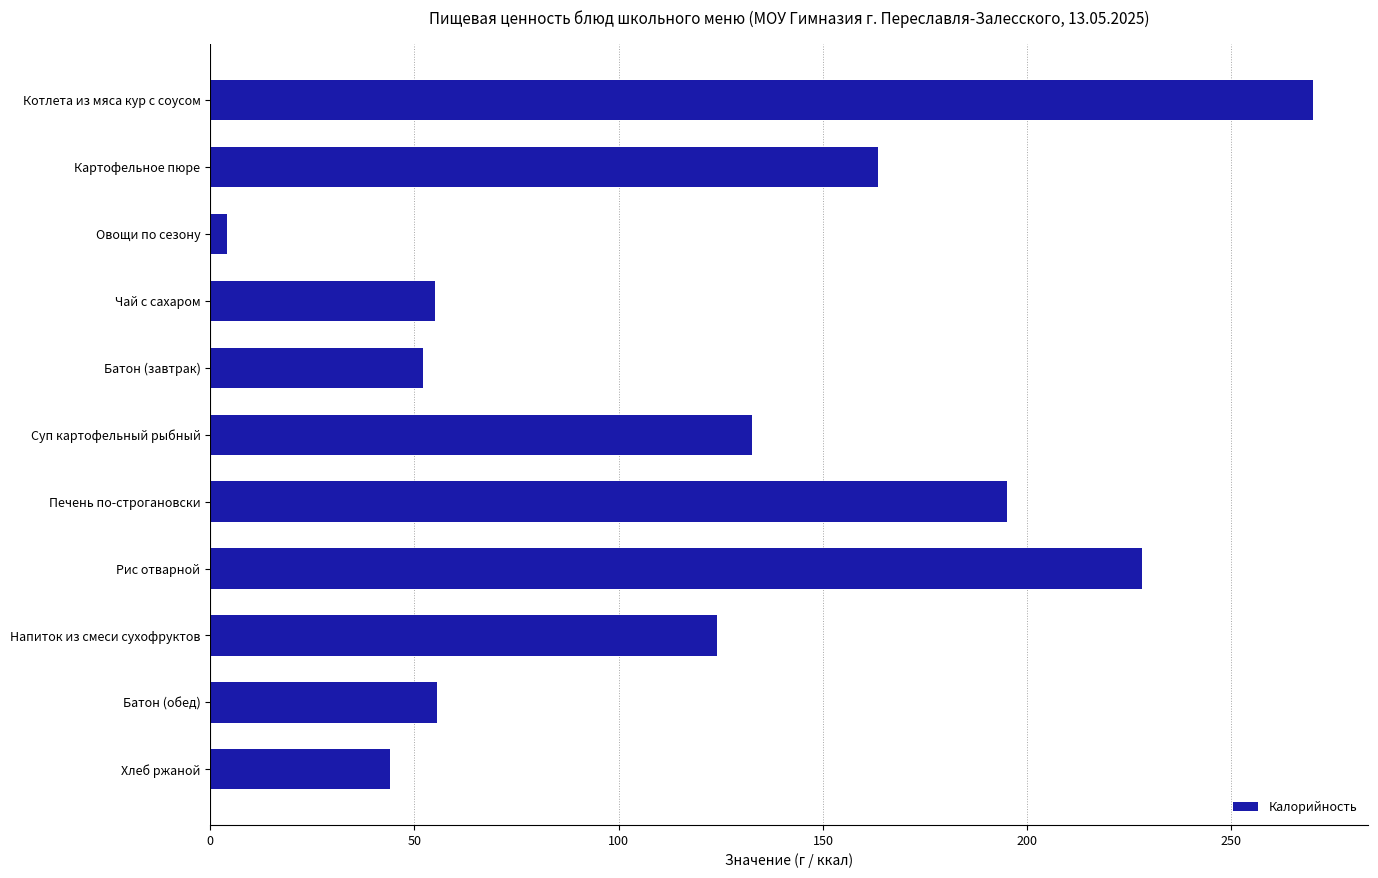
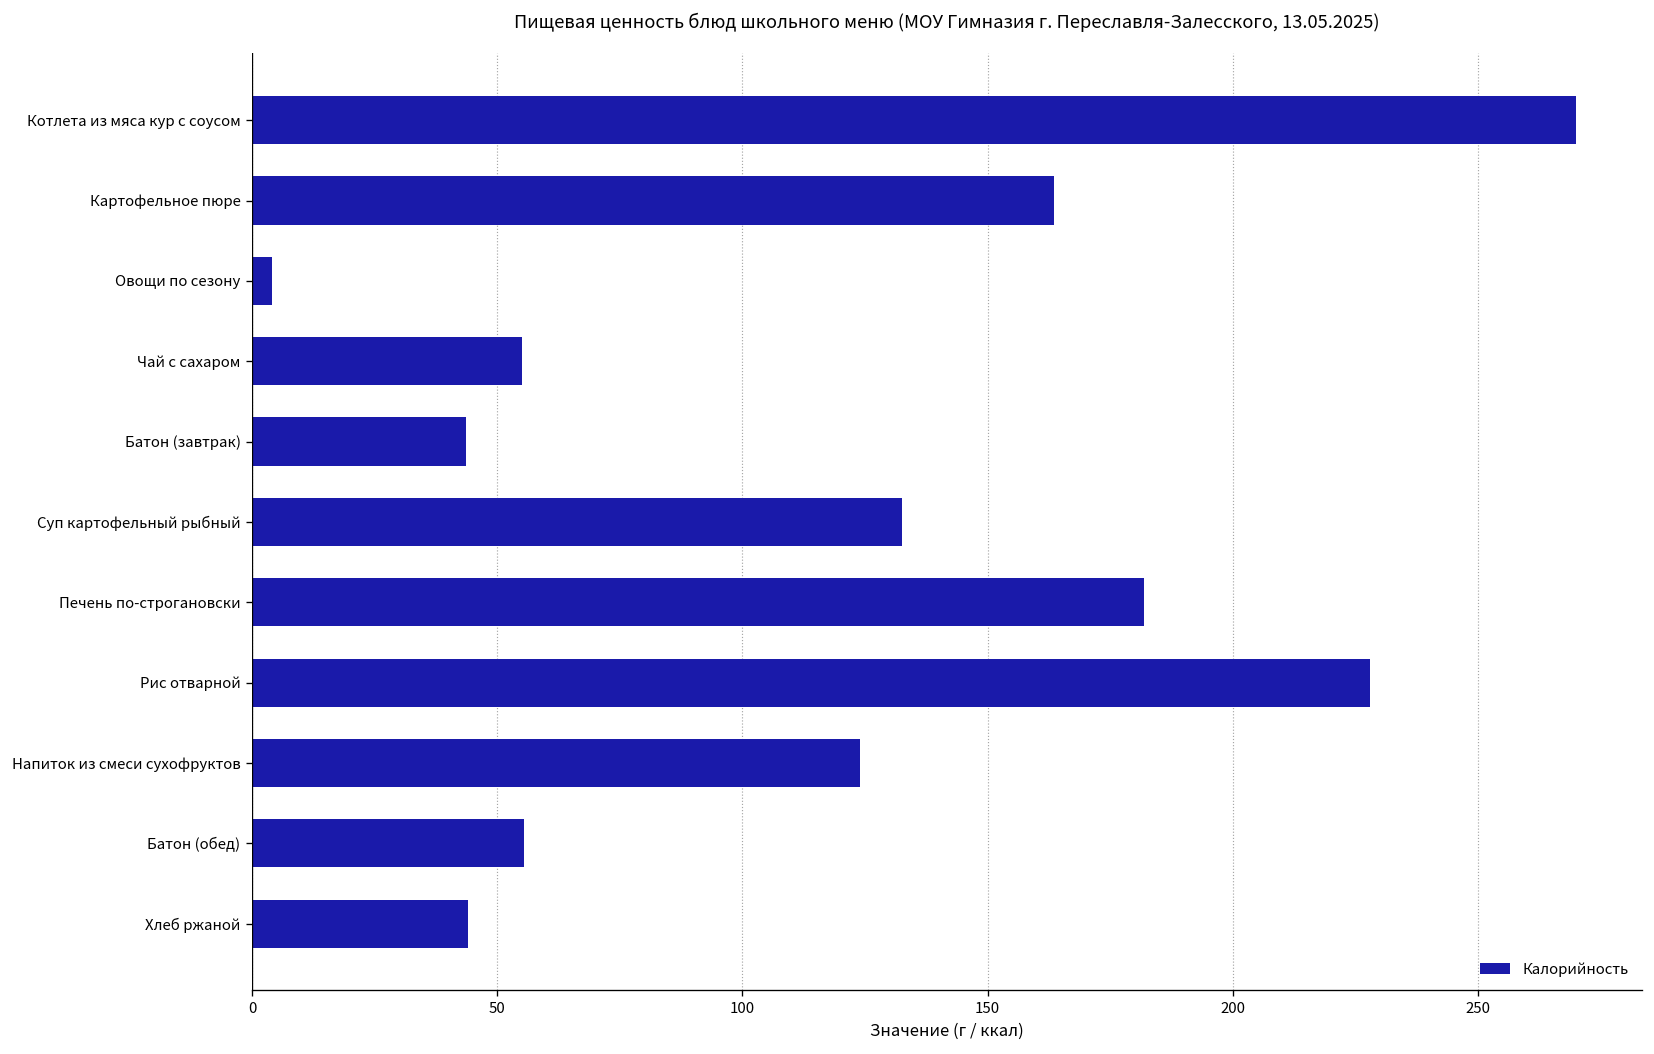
  {
    "Котлета из мяса кур с соусом": 270,
    "Картофельное пюре": 164,
    "Овощи по сезону": 4,
    "Чай с сахаром": 55,
-   "Батон (завтрак)": 52,
+   "Батон (завтрак)": 44,
    "Суп картофельный рыбный": 133,
-   "Печень по-строгановски": 195,
+   "Печень по-строгановски": 182,
    "Рис отварной": 228,
    "Напиток из смеси сухофруктов": 124,
    "Батон (обед)": 55,
    "Хлеб ржаной": 44
  }
